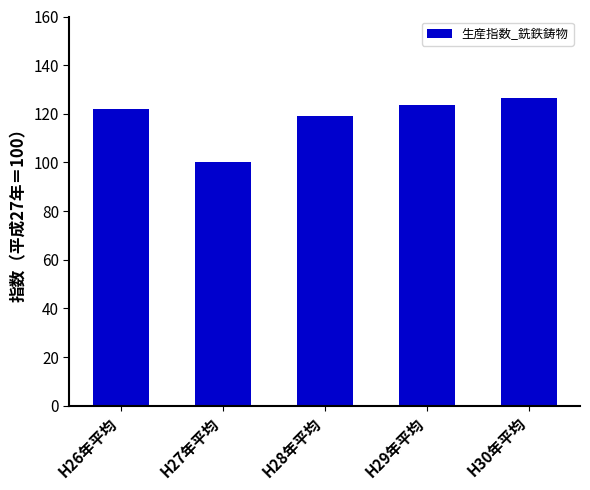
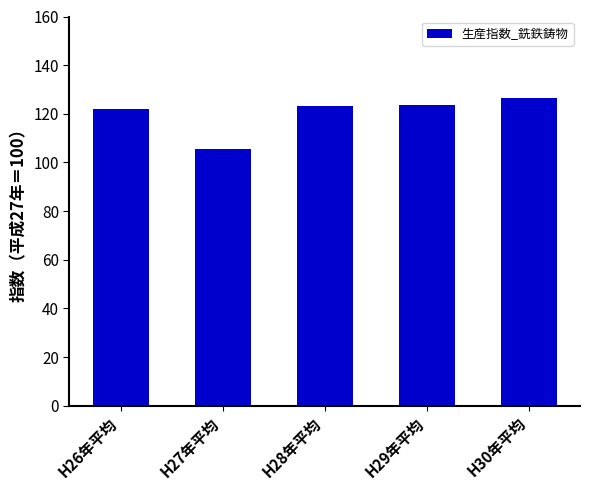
  {
    "H26年平均": 122,
-   "H27年平均": 100,
-   "H28年平均": 119,
+   "H27年平均": 106,
+   "H28年平均": 123,
    "H29年平均": 124,
    "H30年平均": 127
  }
